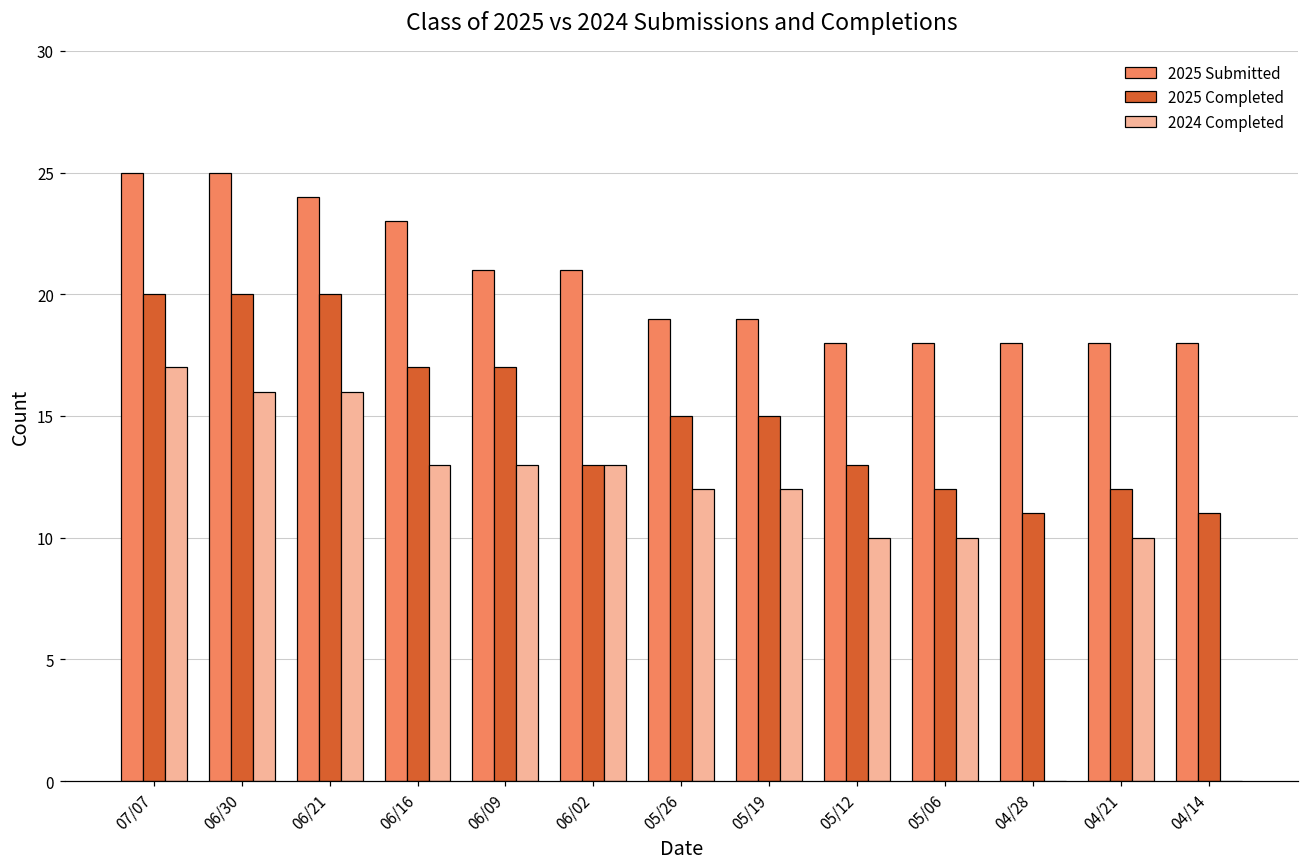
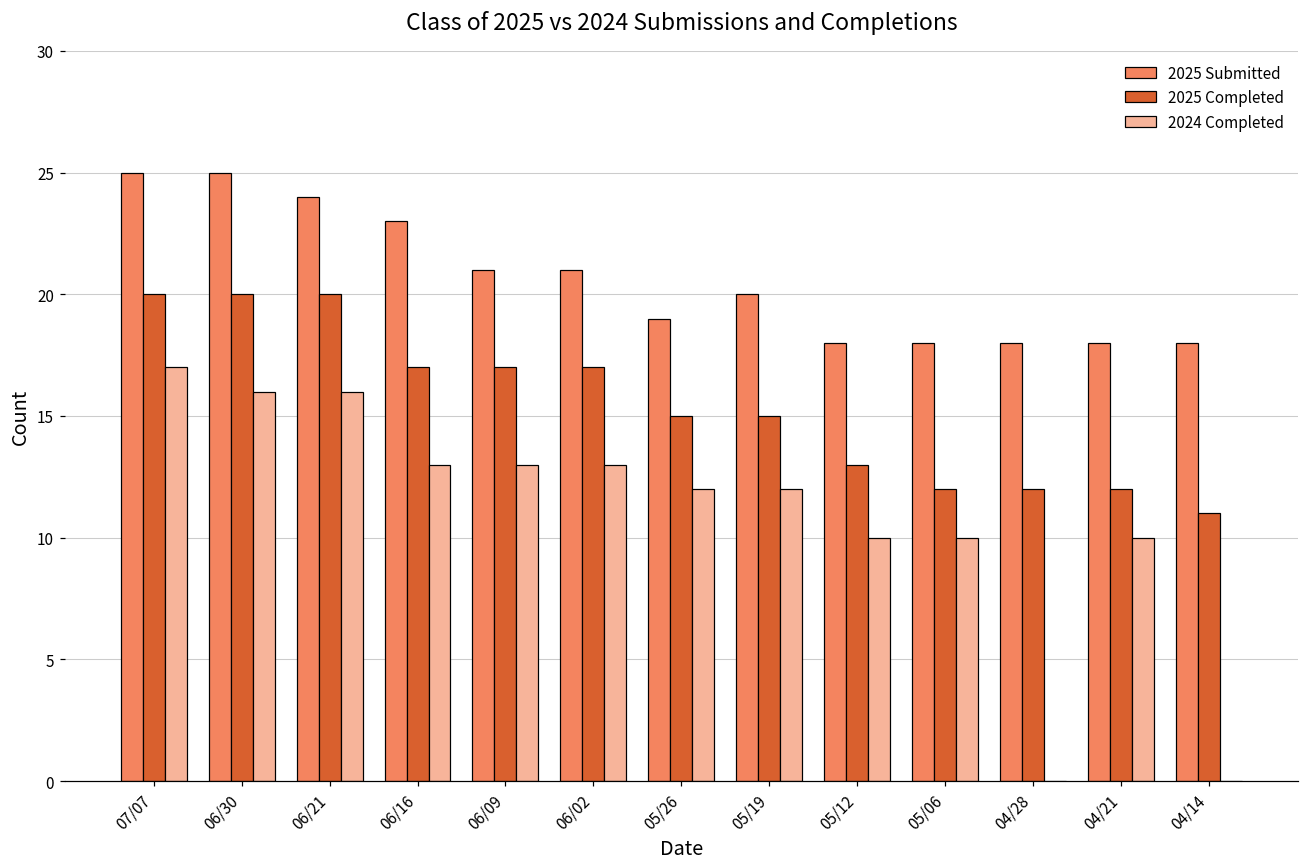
  {
    "2025 Submitted": {
      "07/07": 25,
      "06/30": 25,
      "06/21": 24,
      "06/16": 23,
      "06/09": 21,
      "06/02": 21,
      "05/26": 19,
-     "05/19": 19,
+     "05/19": 20,
      "05/12": 18,
      "05/06": 18,
      "04/28": 18,
      "04/21": 18,
      "04/14": 18
    },
    "2025 Completed": {
      "07/07": 20,
      "06/30": 20,
      "06/21": 20,
      "06/16": 17,
      "06/09": 17,
-     "06/02": 13,
+     "06/02": 17,
      "05/26": 15,
      "05/19": 15,
      "05/12": 13,
      "05/06": 12,
-     "04/28": 11,
+     "04/28": 12,
      "04/21": 12,
      "04/14": 11
    },
    "2024 Completed": {
      "07/07": 17,
      "06/30": 16,
      "06/21": 16,
      "06/16": 13,
      "06/09": 13,
      "06/02": 13,
      "05/26": 12,
      "05/19": 12,
      "05/12": 10,
      "05/06": 10,
      "04/28": 0,
      "04/21": 10,
      "04/14": 0
    }
  }
